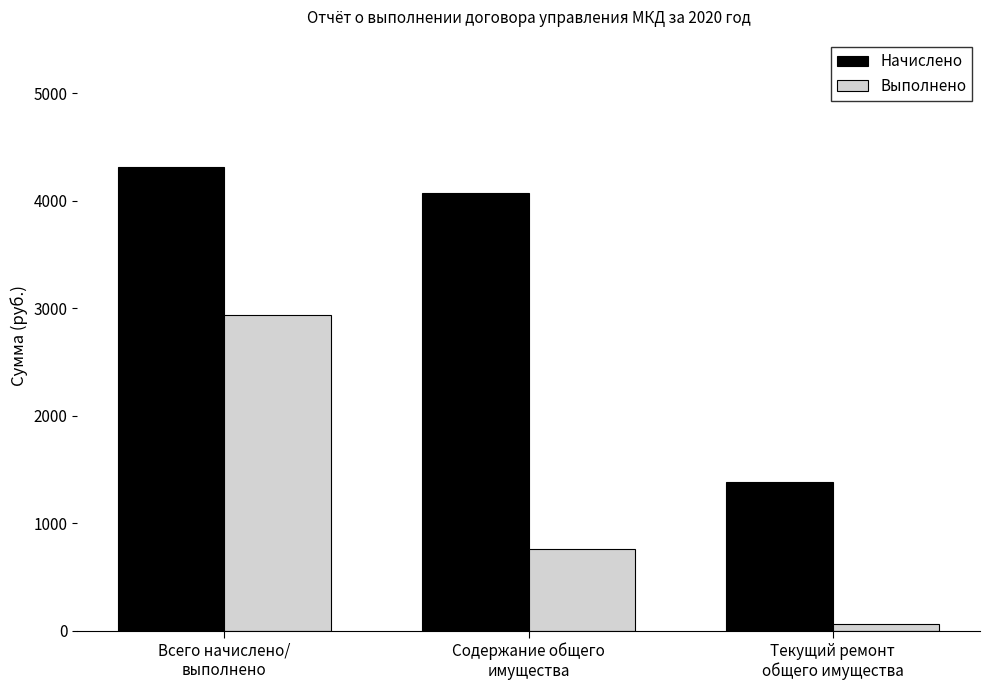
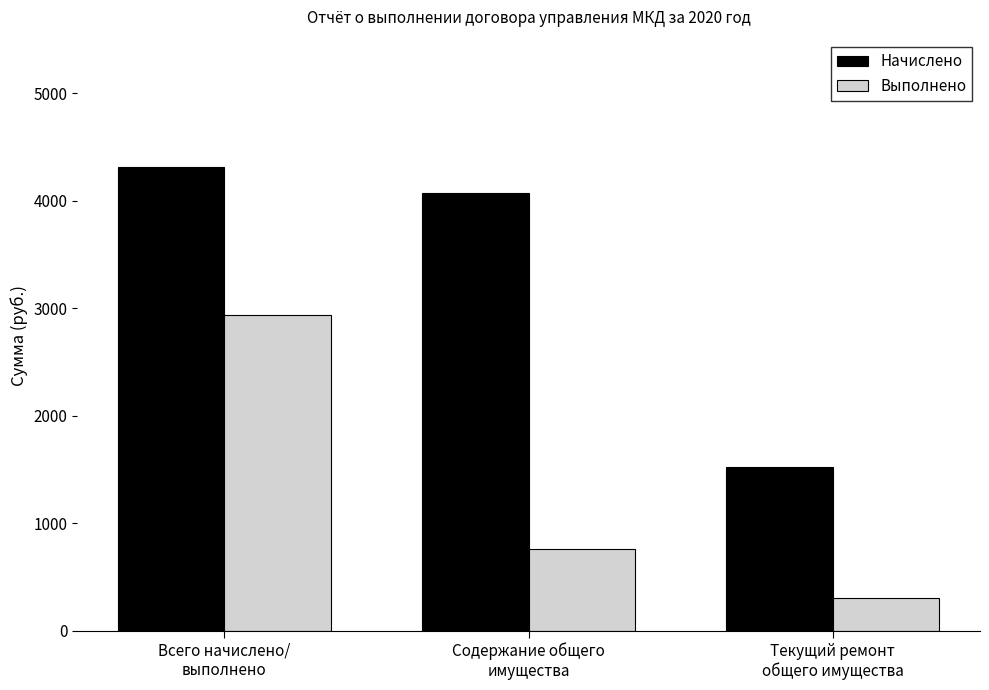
  {
    "Начислено": {
      "Всего начислено/ выполнено": 4320,
      "Содержание общего имущества": 4080,
-     "Текущий ремонт общего имущества": 1380
+     "Текущий ремонт общего имущества": 1530
    },
    "Выполнено": {
      "Всего начислено/ выполнено": 2940,
      "Содержание общего имущества": 760,
-     "Текущий ремонт общего имущества": 60
+     "Текущий ремонт общего имущества": 310
    }
  }
